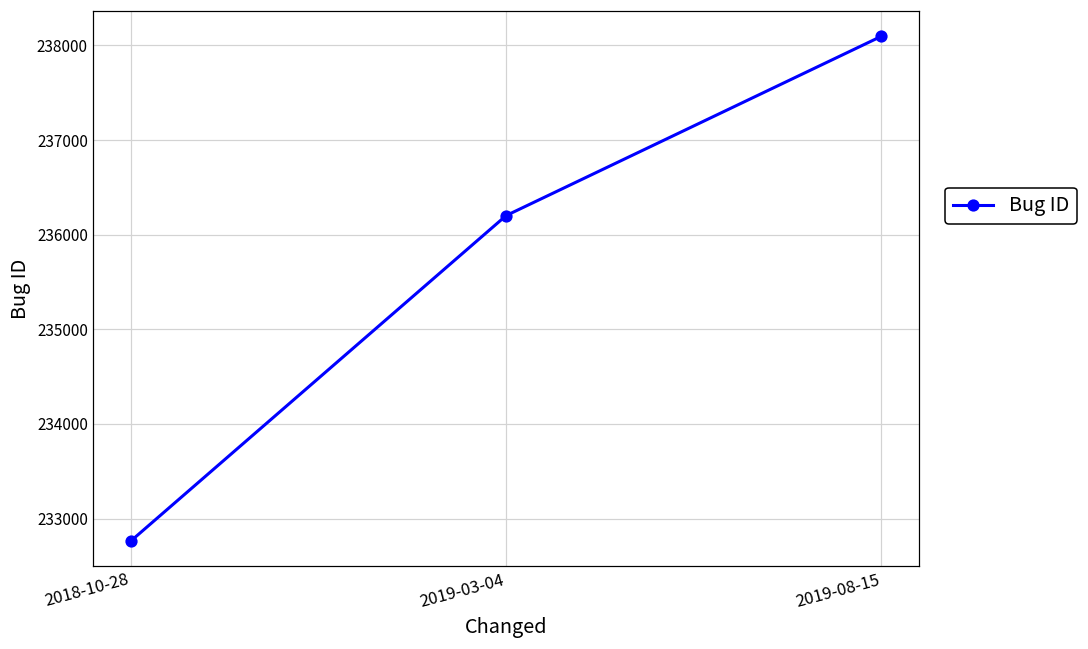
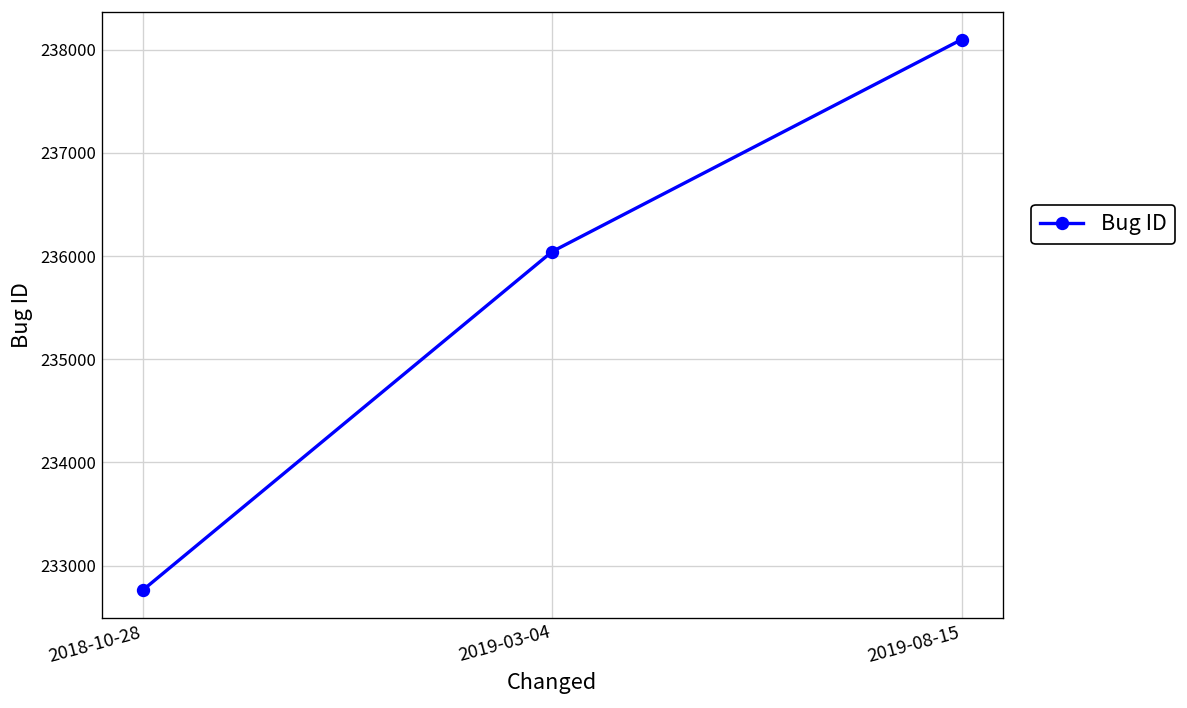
  {
    "2018-10-28": 232800,
-   "2019-03-04": 236200,
+   "2019-03-04": 236000,
    "2019-08-15": 238100
  }
